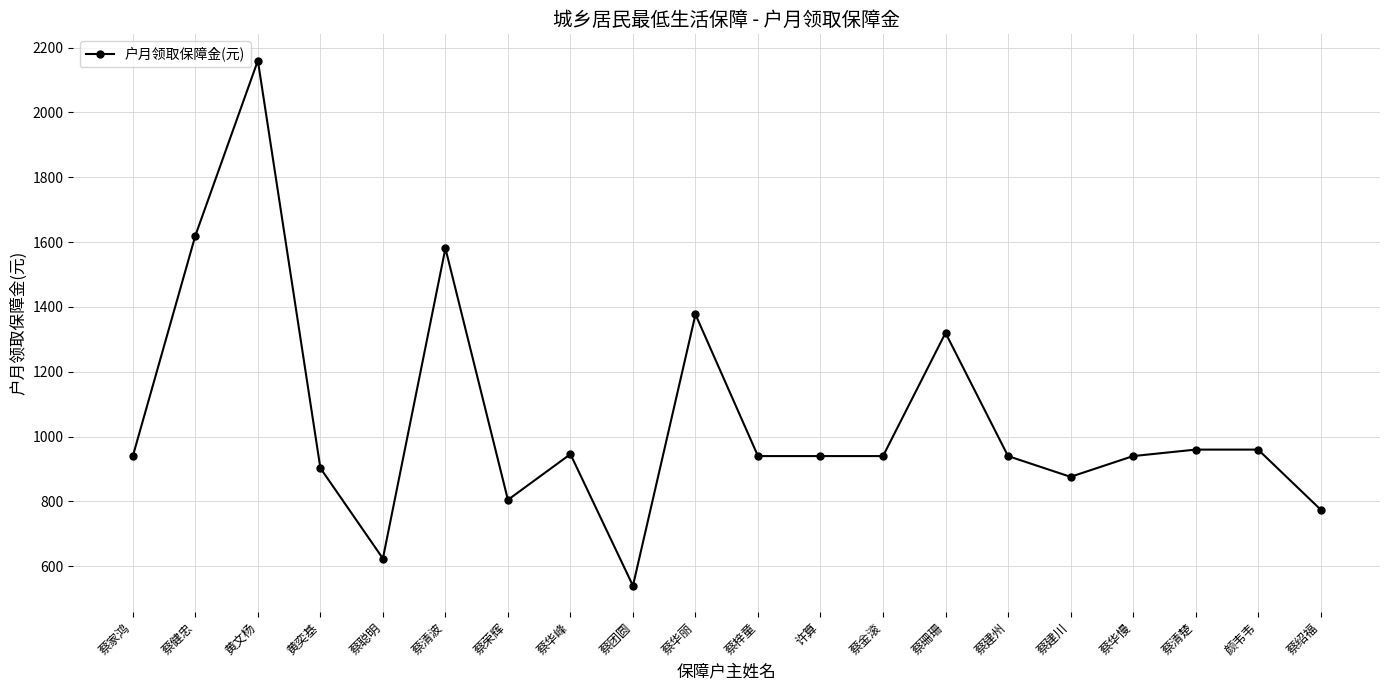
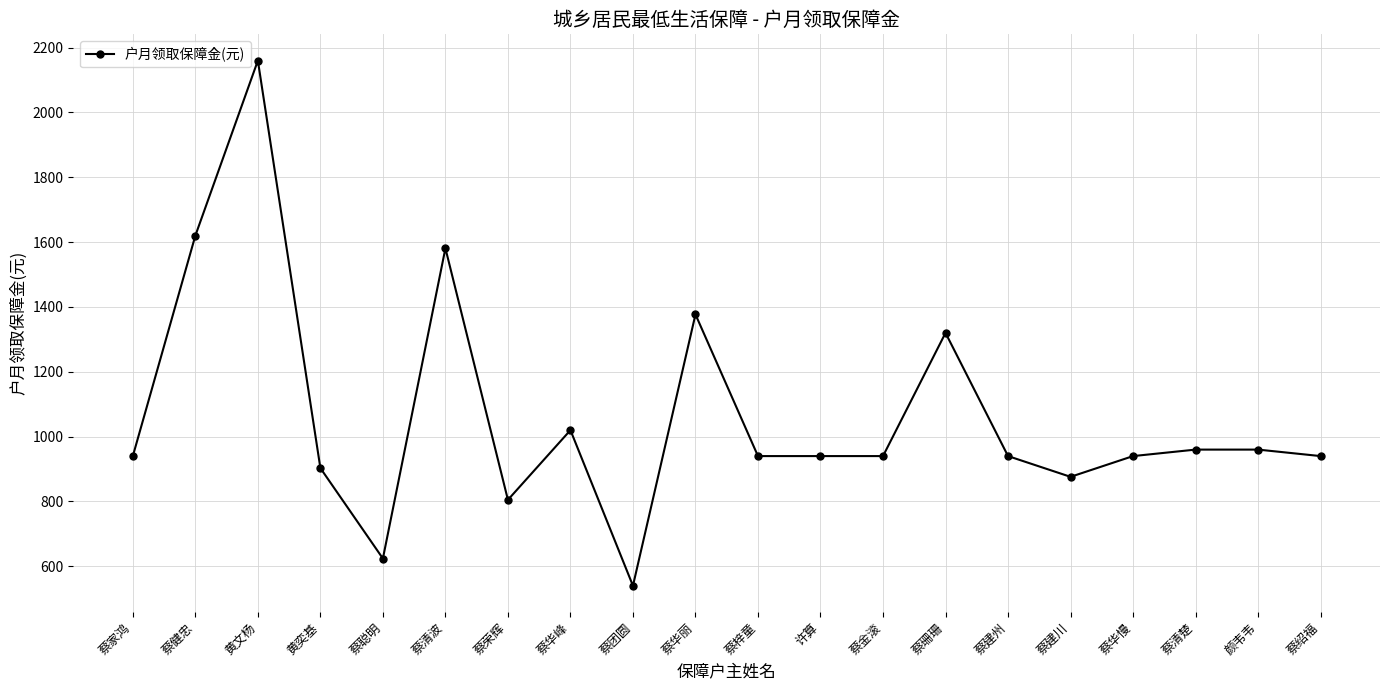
  {
    "蔡家鸿": 940,
    "蔡健忠": 1620,
    "黄文杨": 2160,
    "黄奕基": 900,
    "蔡聪明": 620,
    "蔡清波": 1580,
    "蔡荣辉": 810,
-   "蔡华峰": 950,
+   "蔡华峰": 1020,
    "蔡团圆": 540,
    "蔡华丽": 1380,
    "蔡梓童": 940,
    "许算": 940,
    "蔡金滚": 940,
    "蔡珊珊": 1320,
    "蔡建州": 940,
    "蔡建川": 880,
    "蔡华慢": 940,
    "蔡清楚": 960,
    "颜韦韦": 960,
-   "蔡绍福": 780
+   "蔡绍福": 940
  }
